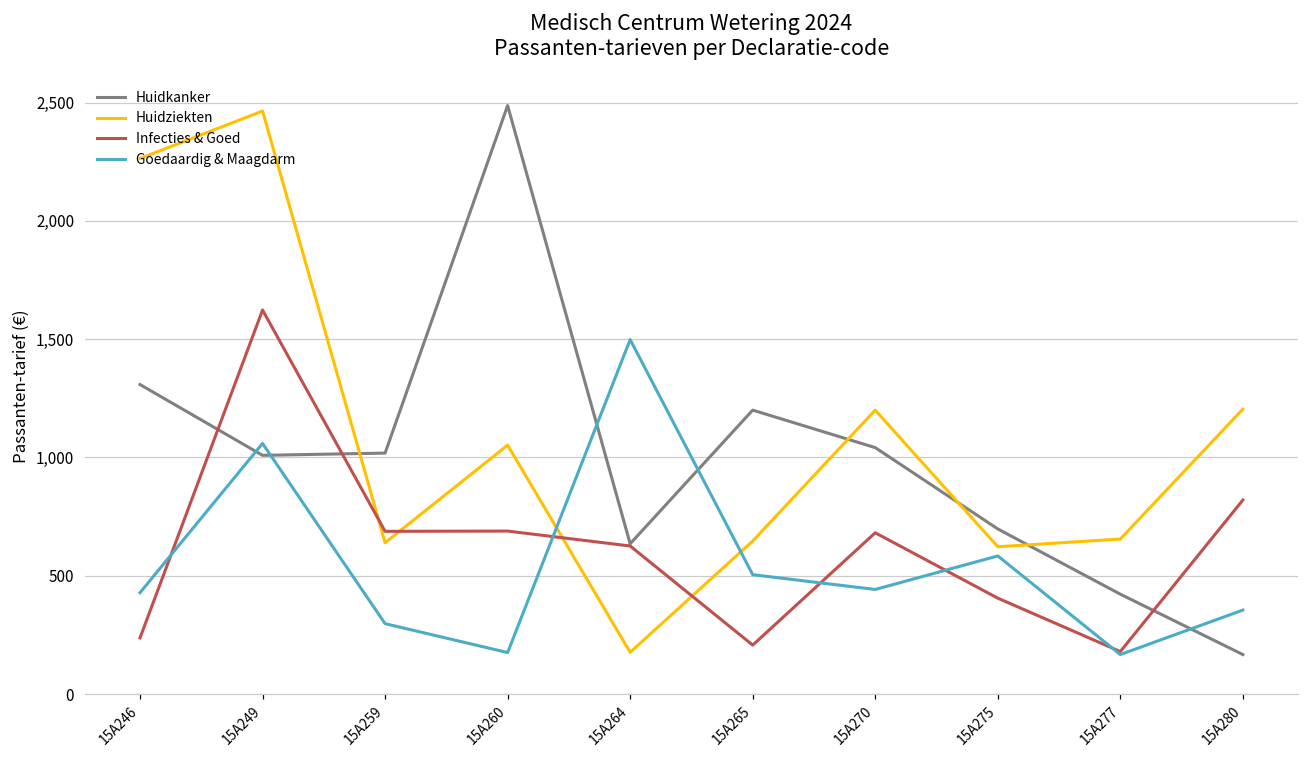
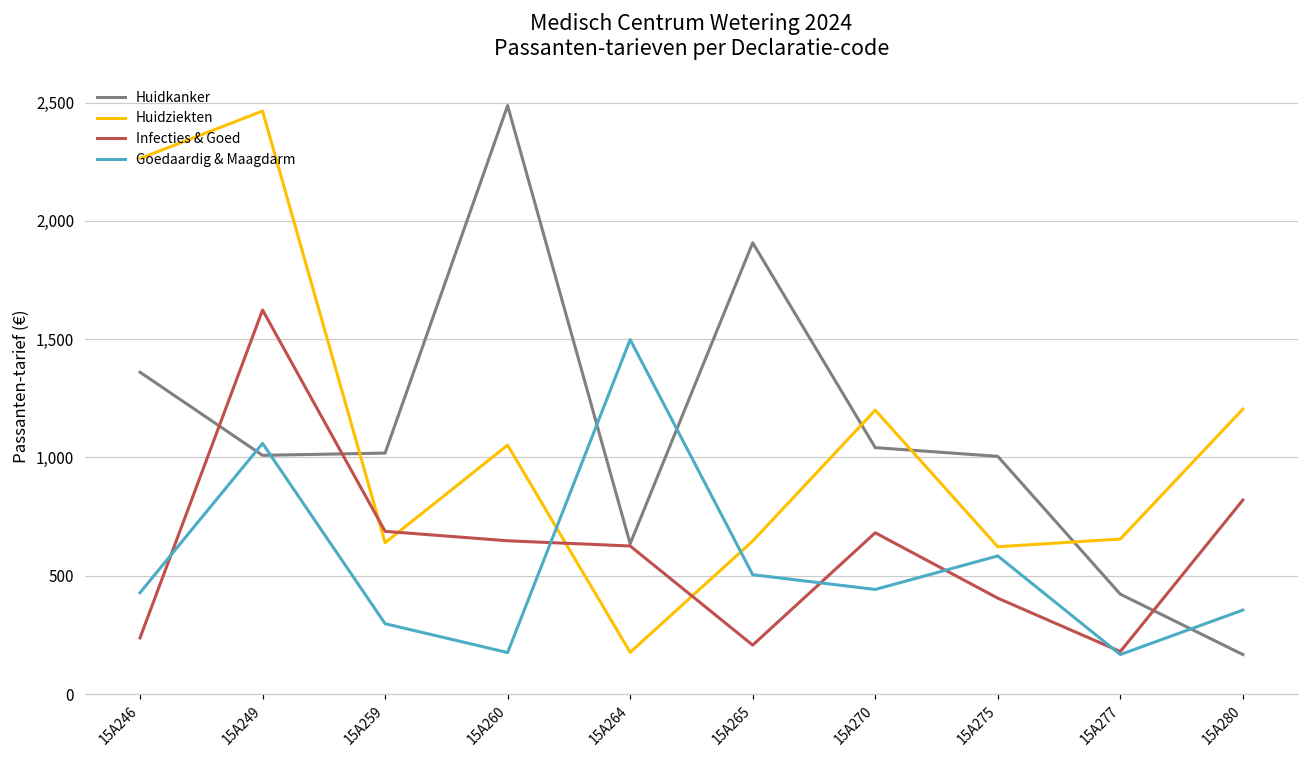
  {
    "Huidkanker": {
-     "15A246": "1,310",
+     "15A246": "1,360",
      "15A249": "1,010",
      "15A259": "1,020",
      "15A260": "2,490",
-     "15A265": "1,200",
+     "15A265": "1,910",
      "15A270": "1,040",
-     "15A275": "700",
+     "15A275": "1,000",
      "15A277": "420",
      "15A280": "170"
    },
    "Huidziekten": {
      "15A246": "2,260",
      "15A249": "2,460",
      "15A259": "640",
      "15A260": "1,050",
      "15A264": "180",
      "15A265": "650",
      "15A270": "1,200",
      "15A275": "620",
      "15A277": "660",
      "15A280": "1,200"
    },
    "Infecties & Goed": {
      "15A246": "240",
      "15A249": "1,620",
      "15A259": "690",
-     "15A260": "690",
+     "15A260": "650",
      "15A265": "210",
      "15A270": "680",
      "15A275": "410",
      "15A277": "180",
      "15A280": "820"
    },
    "Goedaardig & Maagdarm": {
      "15A246": "430",
      "15A249": "1,060",
      "15A259": "300",
      "15A260": "180",
      "15A264": "1,500",
      "15A265": "500",
      "15A270": "440",
      "15A275": "580",
      "15A277": "170",
      "15A280": "350"
    }
  }
